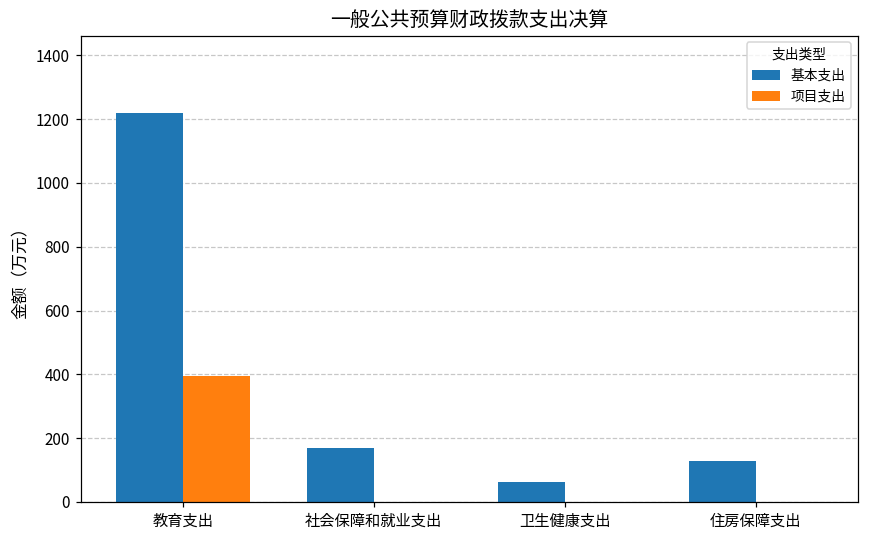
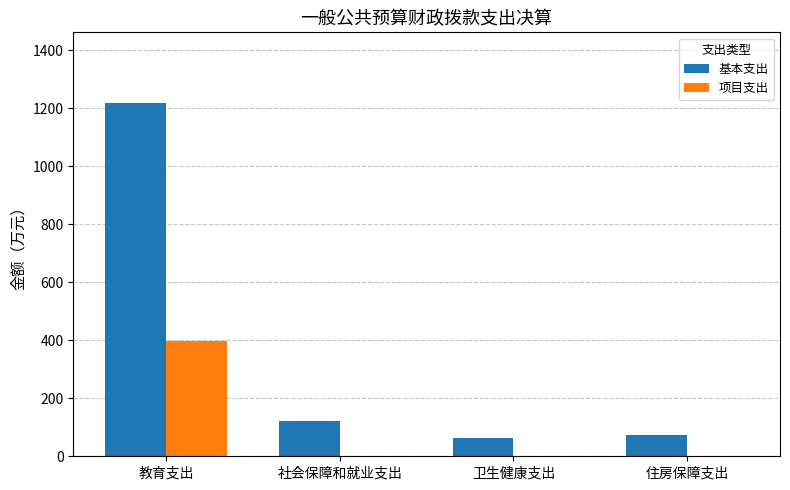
  {
    "基本支出": {
      "教育支出": 1220,
-     "社会保障和就业支出": 170,
+     "社会保障和就业支出": 120,
      "卫生健康支出": 60,
-     "住房保障支出": 130
+     "住房保障支出": 70
    },
    "项目支出": {
      "教育支出": 400,
      "社会保障和就业支出": 0,
      "卫生健康支出": 0,
      "住房保障支出": 0
    }
  }
